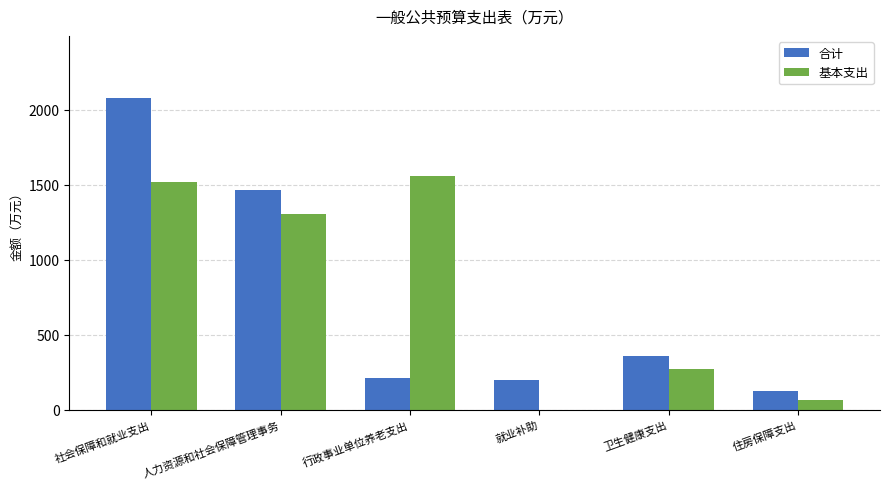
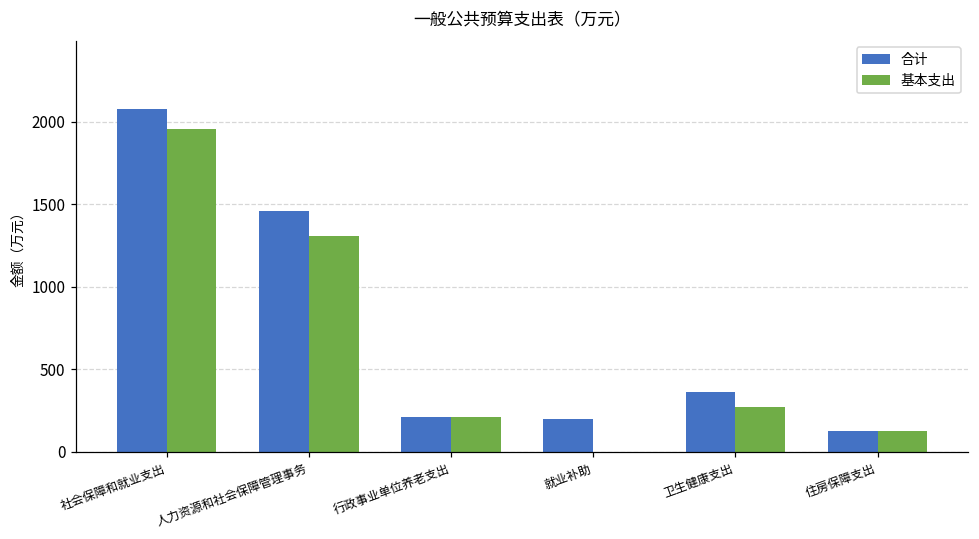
  {
    "合计": {
      "社会保障和就业支出": 2080,
      "人力资源和社会保障管理事务": 1460,
      "行政事业单位养老支出": 210,
      "就业补助": 200,
      "卫生健康支出": 360,
      "住房保障支出": 130
    },
    "基本支出": {
-     "社会保障和就业支出": 1520,
+     "社会保障和就业支出": 1960,
      "人力资源和社会保障管理事务": 1310,
-     "行政事业单位养老支出": 1560,
+     "行政事业单位养老支出": 210,
      "就业补助": 0,
      "卫生健康支出": 270,
-     "住房保障支出": 60
+     "住房保障支出": 130
    }
  }
